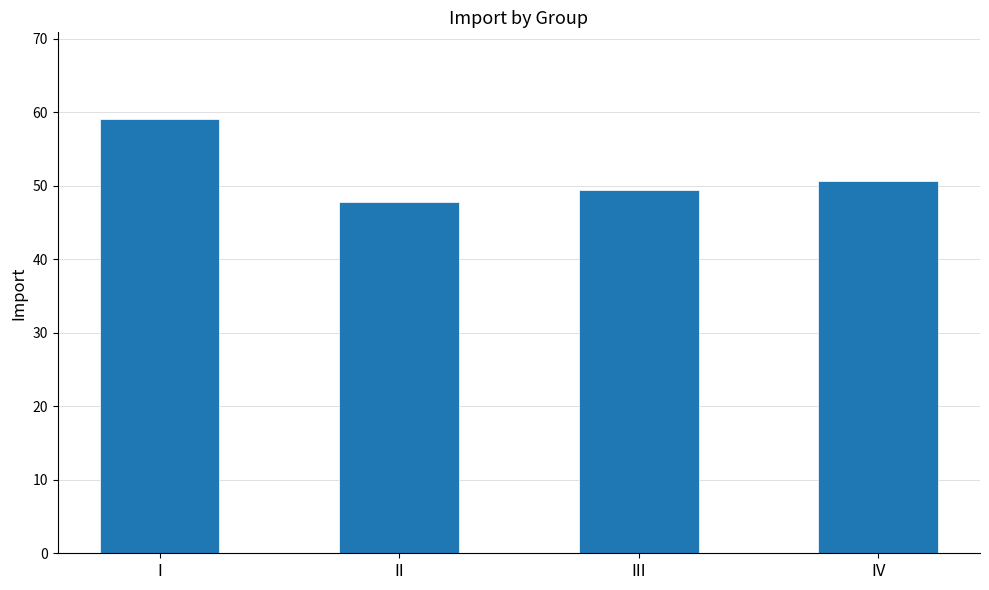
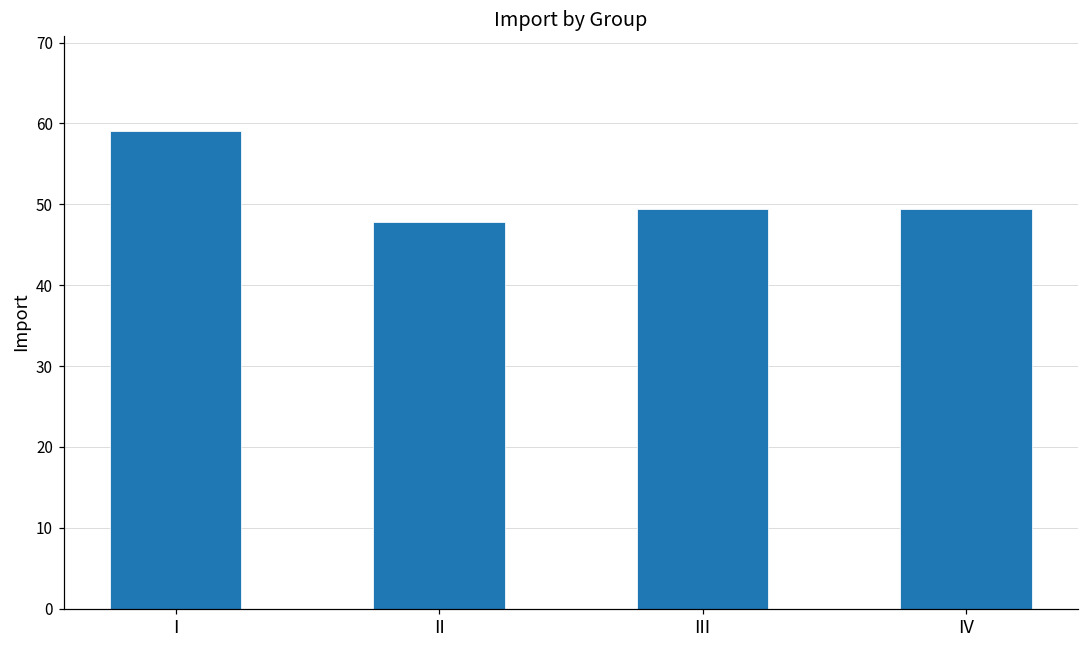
  {
    "I": 59,
    "II": 48,
    "III": 49,
-   "IV": 51
+   "IV": 49
  }
